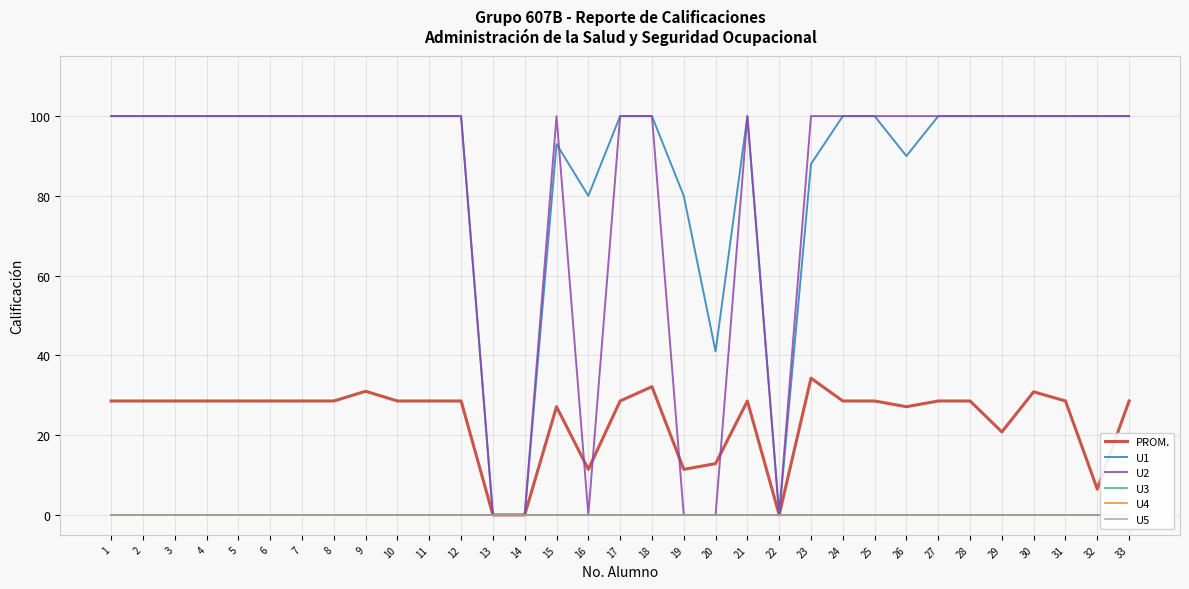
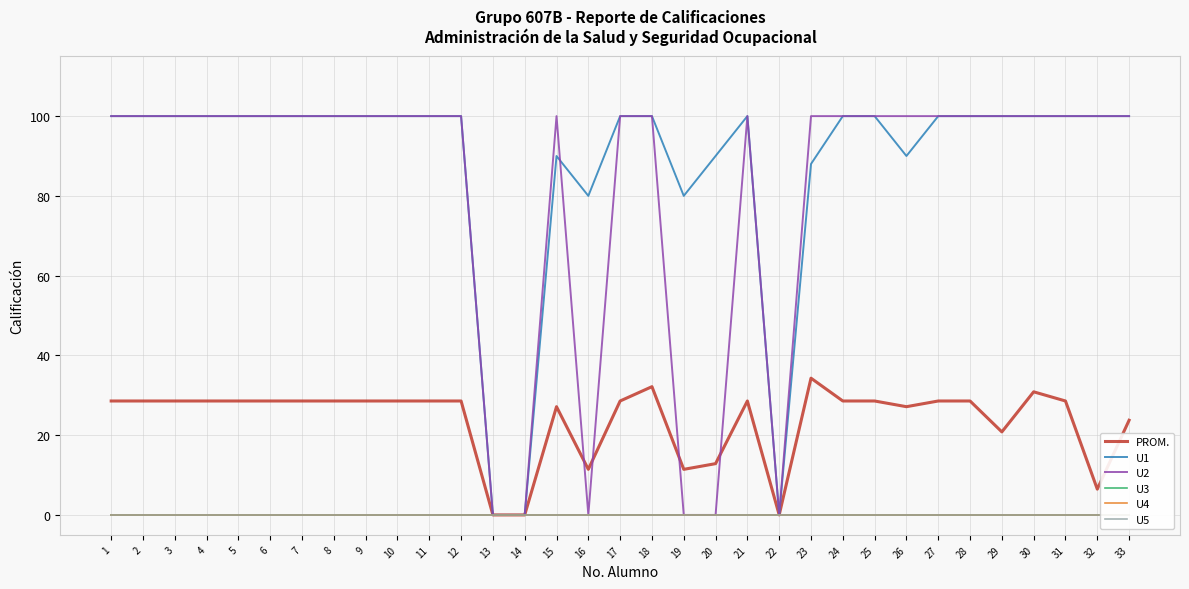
  {
    "PROM.": {
      "1": 29,
      "2": 29,
      "3": 29,
      "4": 29,
      "5": 29,
      "6": 29,
      "7": 29,
      "8": 29,
-     "9": 31,
+     "9": 29,
      "10": 29,
      "11": 29,
      "12": 29,
      "15": 27,
      "16": 11,
      "17": 29,
      "18": 32,
      "19": 11,
      "20": 13,
      "21": 29,
      "23": 34,
      "24": 29,
      "25": 29,
      "26": 27,
      "27": 29,
      "28": 29,
      "29": 21,
      "30": 31,
      "31": 29,
      "32": 6,
-     "33": 29
+     "33": 24
    },
    "U1": {
-     "15": 93,
+     "15": 90,
      "16": 80,
      "19": 80,
-     "20": 41,
+     "20": 90,
      "23": 88,
      "26": 90
    },
    "U2": {
      "15": 100,
      "23": 100,
      "26": 100
    },
    "U5": {
      "1": 0,
      "2": 0,
      "3": 0,
      "4": 0,
      "5": 0,
      "6": 0,
      "7": 0,
      "8": 0,
      "9": 0,
      "10": 0,
      "11": 0,
      "12": 0,
      "15": 0,
      "17": 0,
      "18": 0,
      "21": 0,
      "23": 0,
      "24": 0,
      "25": 0,
      "26": 0,
      "27": 0,
      "28": 0,
      "29": 0,
      "30": 0,
      "31": 0,
      "32": 0
    }
  }
